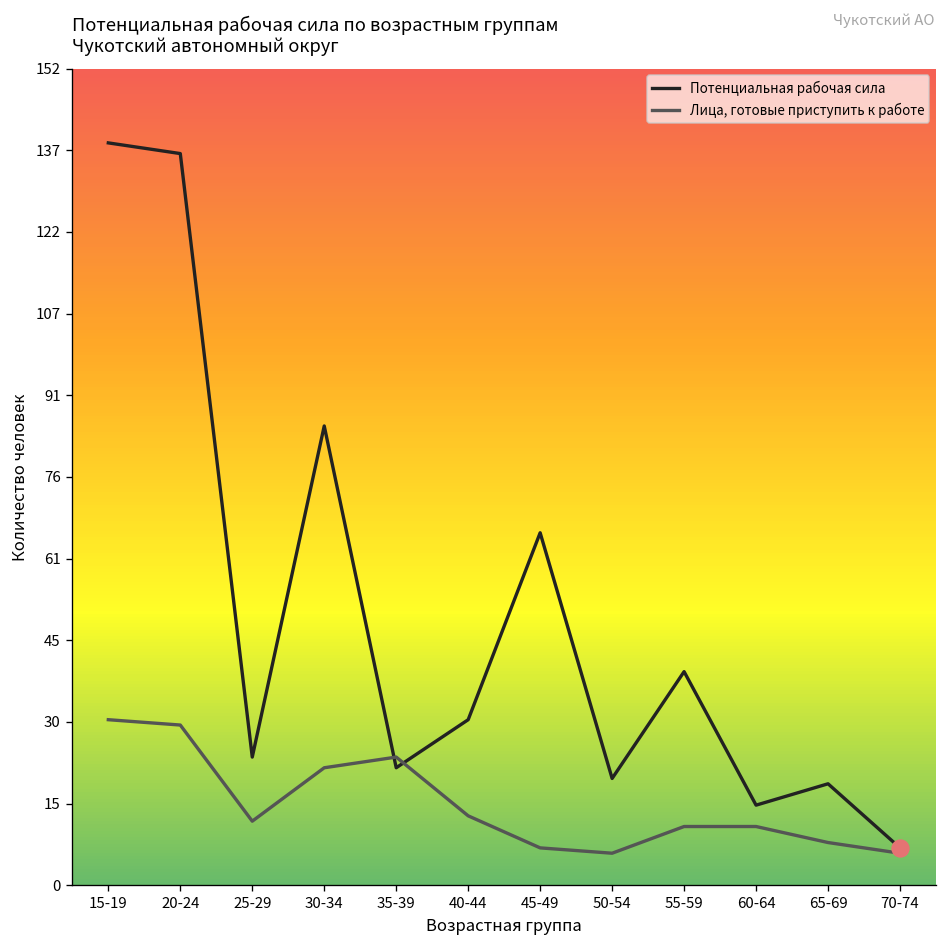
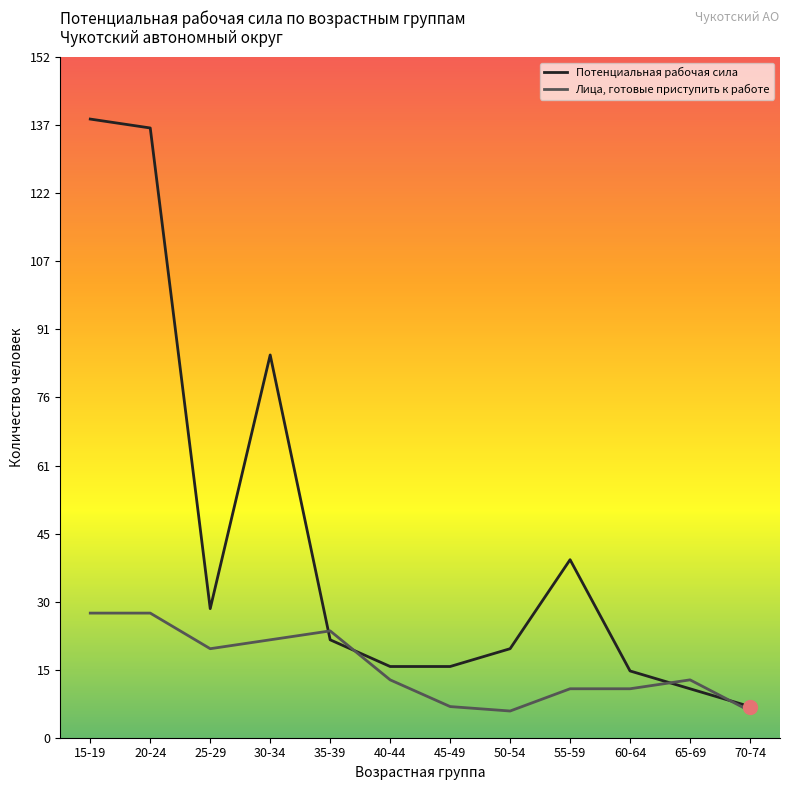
  {
    "Потенциальная рабочая сила": {
      "15-19": 139,
      "20-24": 137,
-     "25-29": 24,
+     "25-29": 29,
      "30-34": 86,
      "35-39": 22,
-     "40-44": 31,
-     "45-49": 66,
+     "40-44": 16,
+     "45-49": 16,
      "50-54": 20,
      "55-59": 40,
      "60-64": 15,
-     "65-69": 19
+     "65-69": 11
    },
    "Лица, готовые приступить к работе": {
-     "15-19": 31,
-     "20-24": 30,
-     "25-29": 12,
+     "15-19": 28,
+     "20-24": 28,
+     "25-29": 20,
      "30-34": 22,
      "35-39": 24,
      "40-44": 13,
      "45-49": 7,
      "50-54": 6,
      "55-59": 11,
      "60-64": 11,
-     "65-69": 8,
+     "65-69": 13,
      "70-74": 6
    }
  }
